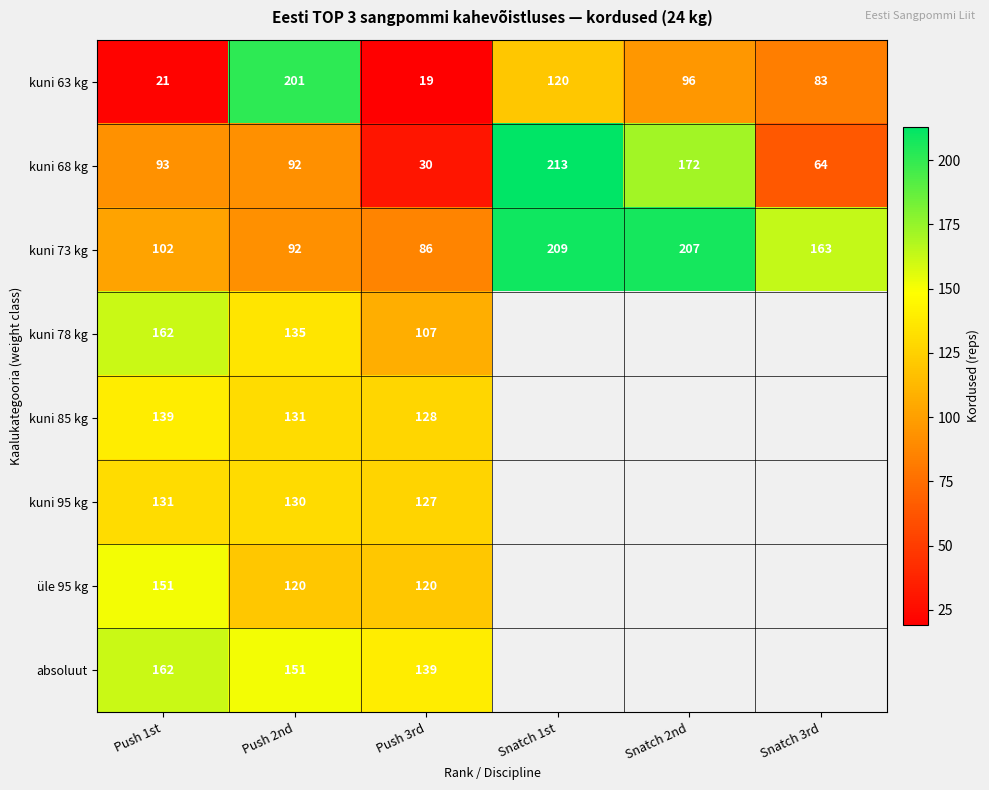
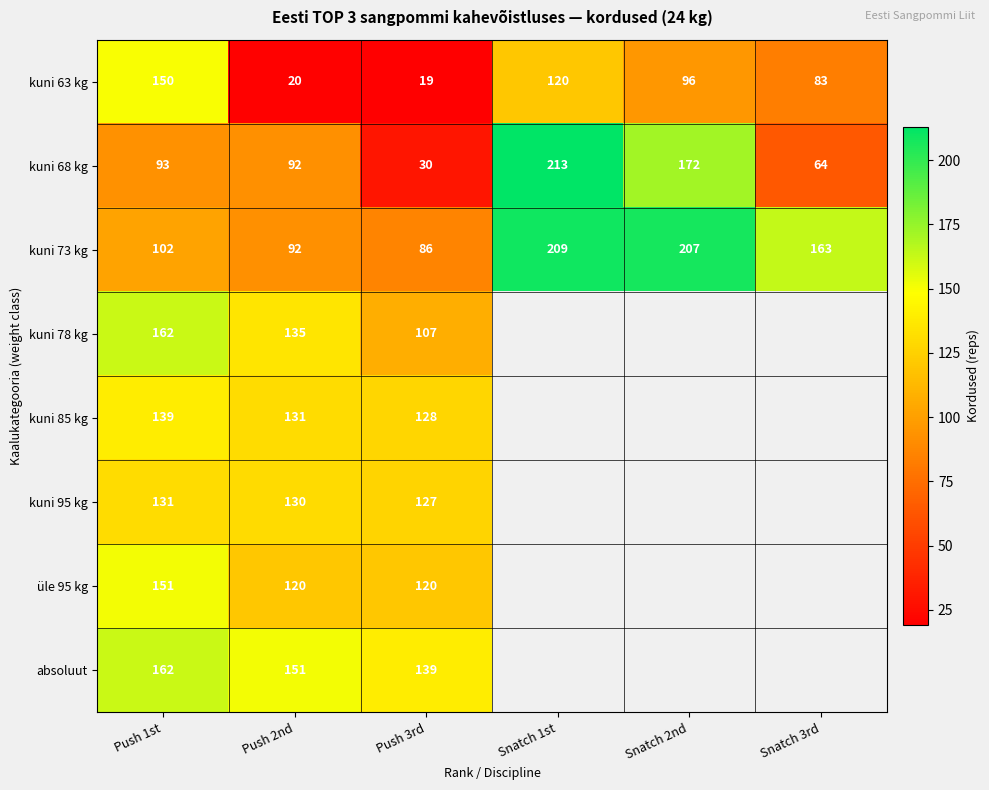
  {
    "kuni 63 kg": {
-     "Push 1st": 21,
-     "Push 2nd": 201,
+     "Push 1st": 150,
+     "Push 2nd": 20,
      "Push 3rd": 19,
      "Snatch 1st": 120,
      "Snatch 2nd": 96,
      "Snatch 3rd": 83
    },
    "kuni 68 kg": {
      "Push 1st": 93,
      "Push 2nd": 92,
      "Push 3rd": 30,
      "Snatch 1st": 213,
      "Snatch 2nd": 172,
      "Snatch 3rd": 64
    },
    "kuni 73 kg": {
      "Push 1st": 102,
      "Push 2nd": 92,
      "Push 3rd": 86,
      "Snatch 1st": 209,
      "Snatch 2nd": 207,
      "Snatch 3rd": 163
    },
    "kuni 78 kg": {
      "Push 1st": 162,
      "Push 2nd": 135,
      "Push 3rd": 107
    },
    "kuni 85 kg": {
      "Push 1st": 139,
      "Push 2nd": 131,
      "Push 3rd": 128
    },
    "kuni 95 kg": {
      "Push 1st": 131,
      "Push 2nd": 130,
      "Push 3rd": 127
    },
    "üle 95 kg": {
      "Push 1st": 151,
      "Push 2nd": 120,
      "Push 3rd": 120
    },
    "absoluut": {
      "Push 1st": 162,
      "Push 2nd": 151,
      "Push 3rd": 139
    }
  }
